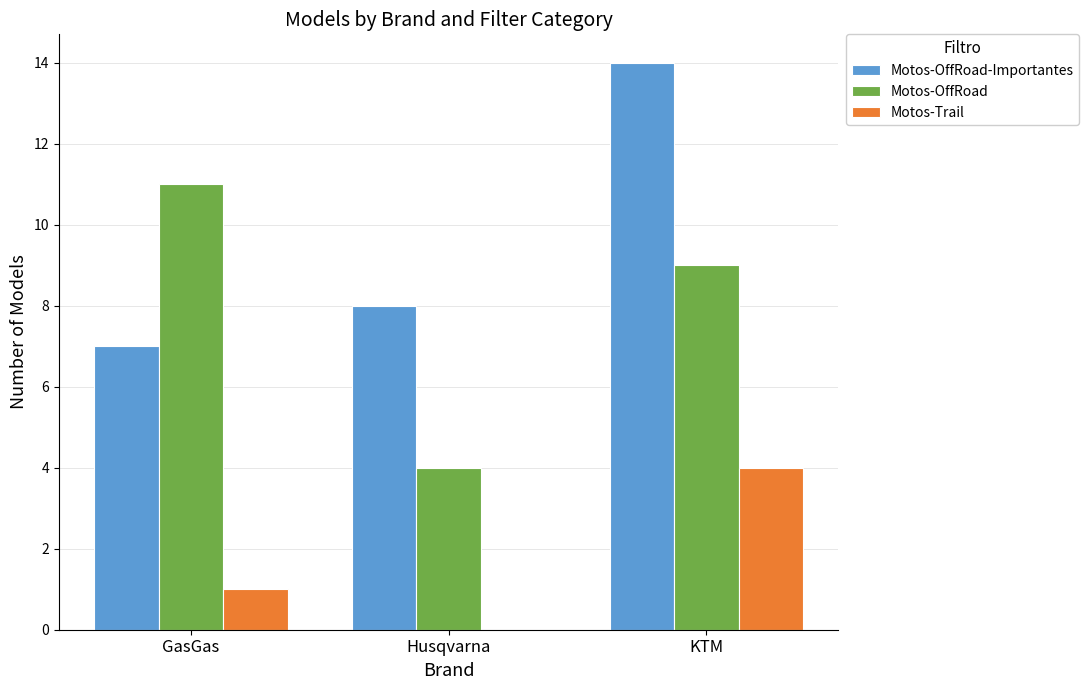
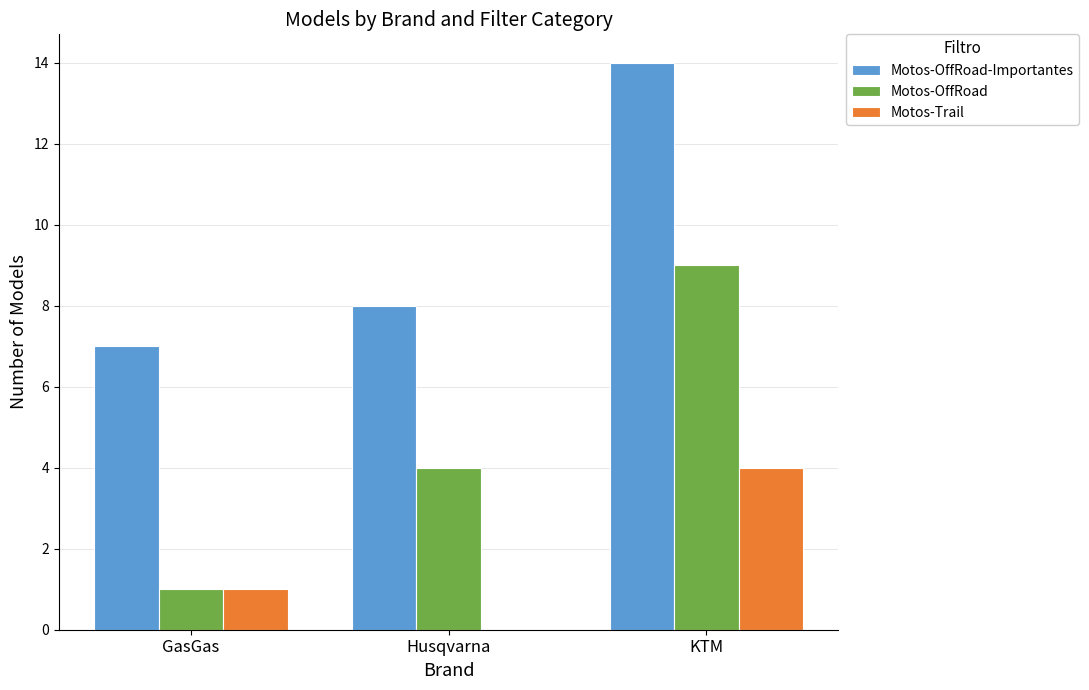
  {
    "Motos-OffRoad-Importantes": {
      "GasGas": 7,
      "Husqvarna": 8,
      "KTM": 14
    },
    "Motos-OffRoad": {
-     "GasGas": 11,
+     "GasGas": 1,
      "Husqvarna": 4,
      "KTM": 9
    },
    "Motos-Trail": {
      "GasGas": 1,
      "Husqvarna": 0,
      "KTM": 4
    }
  }
